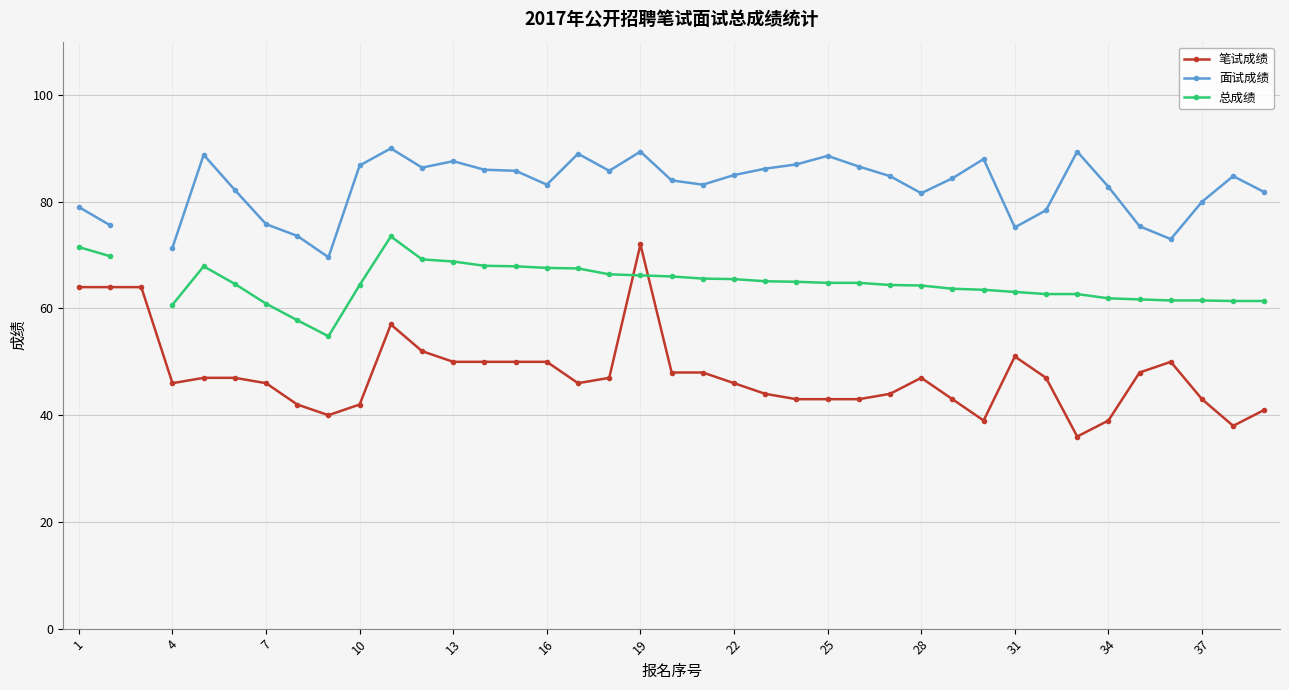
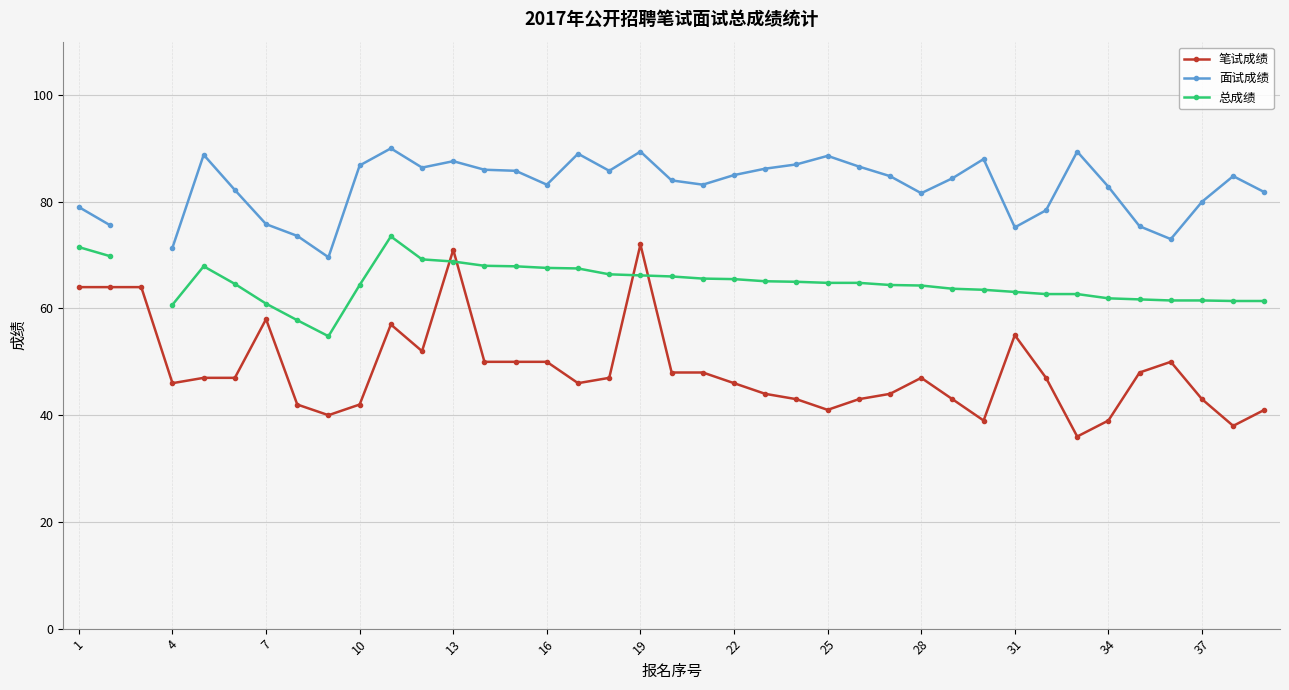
  {
    "笔试成绩": {
      "1": 64,
      "4": 46,
-     "7": 46,
+     "7": 58,
      "10": 42,
-     "13": 50,
+     "13": 71,
      "16": 50,
      "19": 72,
      "22": 46,
-     "25": 43,
+     "25": 41,
      "28": 47,
-     "31": 51,
+     "31": 55,
      "34": 39,
      "37": 43
    }
  }
